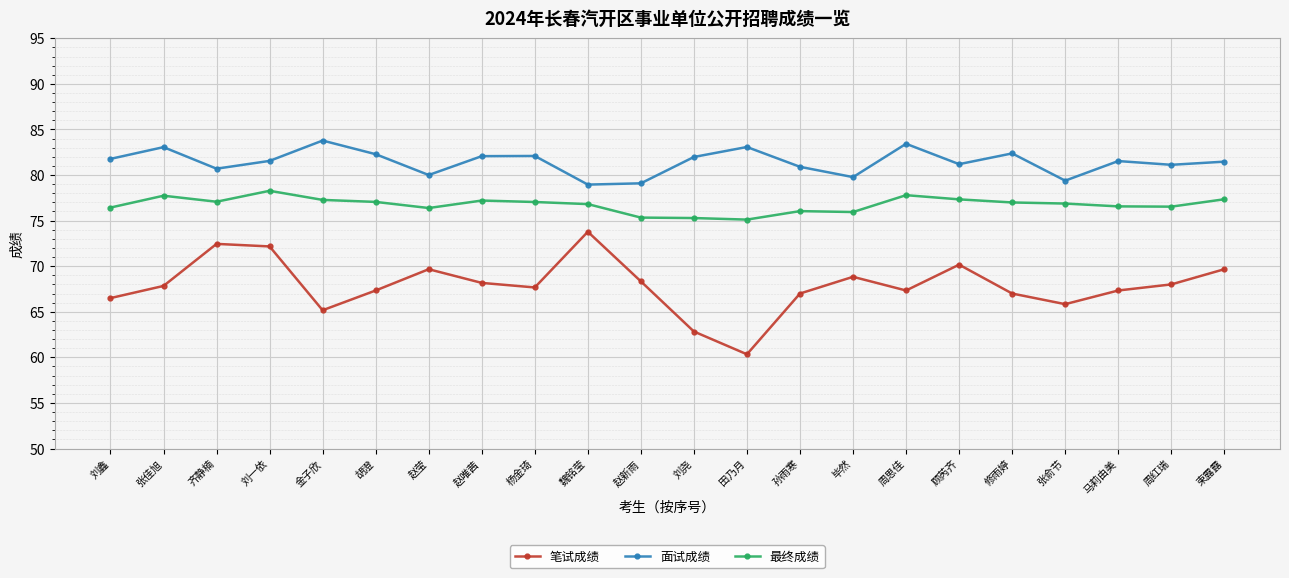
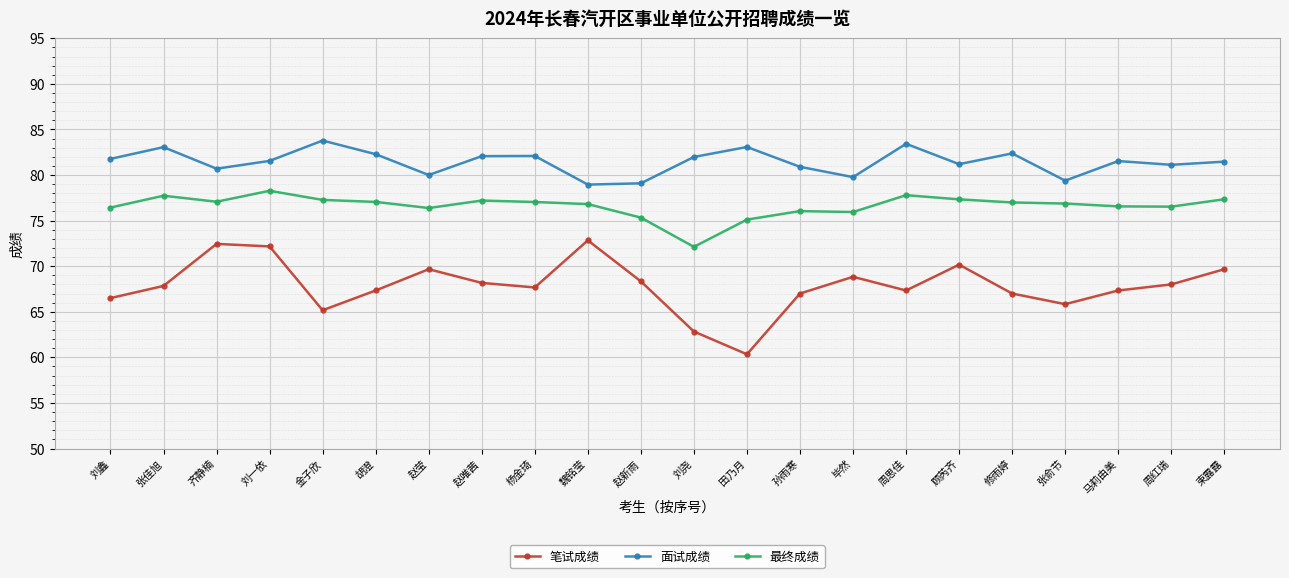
  {
    "笔试成绩": {
      "刘鑫": 67,
      "张佳旭": 68,
      "齐静楠": 72,
      "刘一依": 72,
      "金子欣": 65,
      "胡澄": 67,
      "赵莹": 70,
      "赵唯茜": 68,
      "杨金琦": 68,
-     "魏铭莹": 74,
+     "魏铭莹": 73,
      "赵新雨": 68,
      "刘尧": 63,
      "田乃月": 60,
      "孙雨寒": 67,
      "毕然": 69,
      "周思佳": 67,
      "顾芮齐": 70,
      "修雨婷": 67,
      "张俞节": 66,
      "马莉由美": 67,
      "周红瑞": 68,
      "束露露": 70
    },
    "面试成绩": {
      "刘鑫": 82,
      "张佳旭": 83,
      "齐静楠": 81,
      "刘一依": 82,
      "金子欣": 84,
      "胡澄": 82,
      "赵莹": 80,
      "赵唯茜": 82,
      "杨金琦": 82,
      "魏铭莹": 79,
      "赵新雨": 79,
      "刘尧": 82,
      "田乃月": 83,
      "孙雨寒": 81,
      "毕然": 80,
      "周思佳": 83,
      "顾芮齐": 81,
      "修雨婷": 82,
      "张俞节": 79,
      "马莉由美": 82,
      "周红瑞": 81,
      "束露露": 81
    },
    "最终成绩": {
      "刘鑫": 76,
      "张佳旭": 78,
      "齐静楠": 77,
      "刘一依": 78,
      "金子欣": 77,
      "胡澄": 77,
      "赵莹": 76,
      "赵唯茜": 77,
      "杨金琦": 77,
      "魏铭莹": 77,
      "赵新雨": 75,
-     "刘尧": 75,
+     "刘尧": 72,
      "田乃月": 75,
      "孙雨寒": 76,
      "毕然": 76,
      "周思佳": 78,
      "顾芮齐": 77,
      "修雨婷": 77,
      "张俞节": 77,
      "马莉由美": 77,
      "周红瑞": 77,
      "束露露": 77
    }
  }
